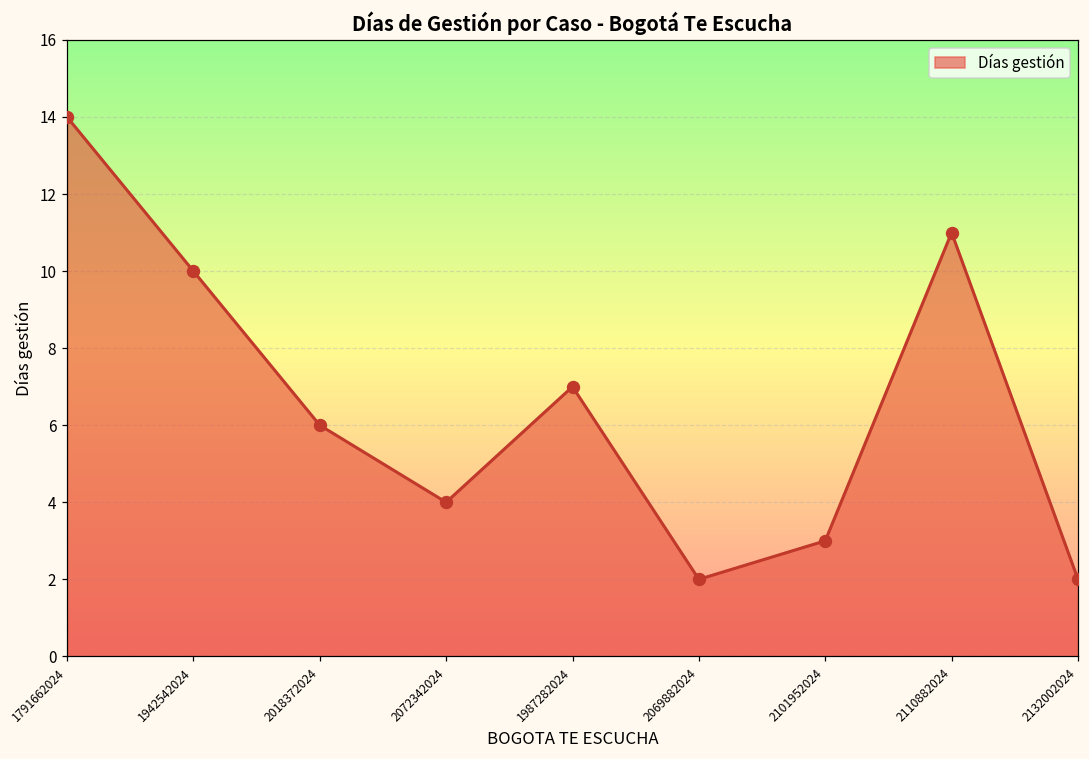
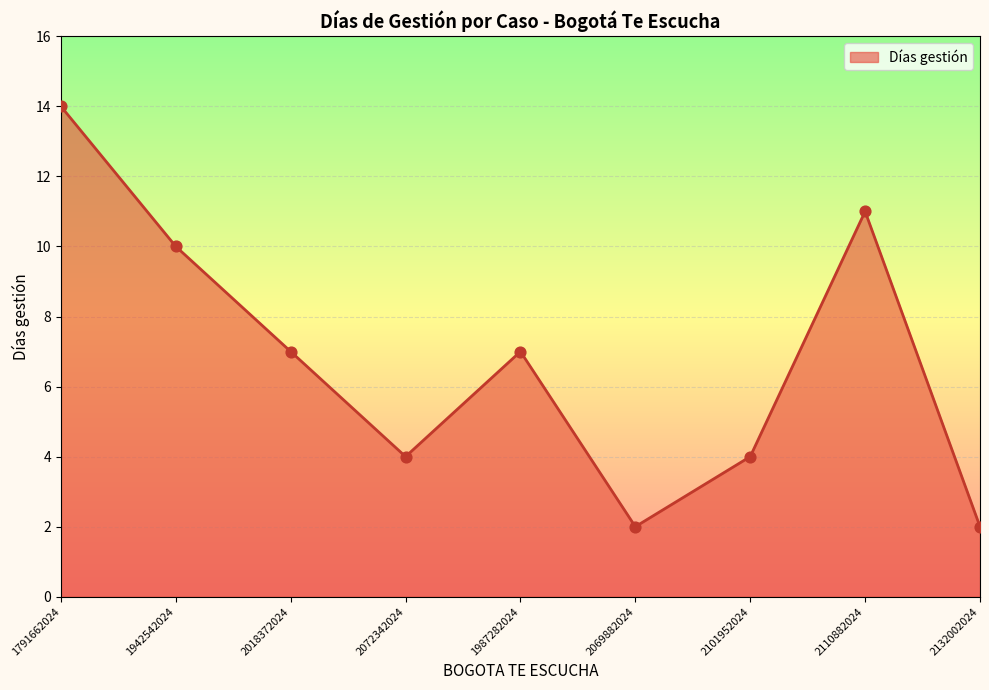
  {
    "1791662024": 14,
    "1942542024": 10,
-   "2018372024": 6,
+   "2018372024": 7,
    "2072342024": 4,
    "1987282024": 7,
    "2069882024": 2,
-   "2101952024": 3,
+   "2101952024": 4,
    "2110882024": 11,
    "2132002024": 2
  }
